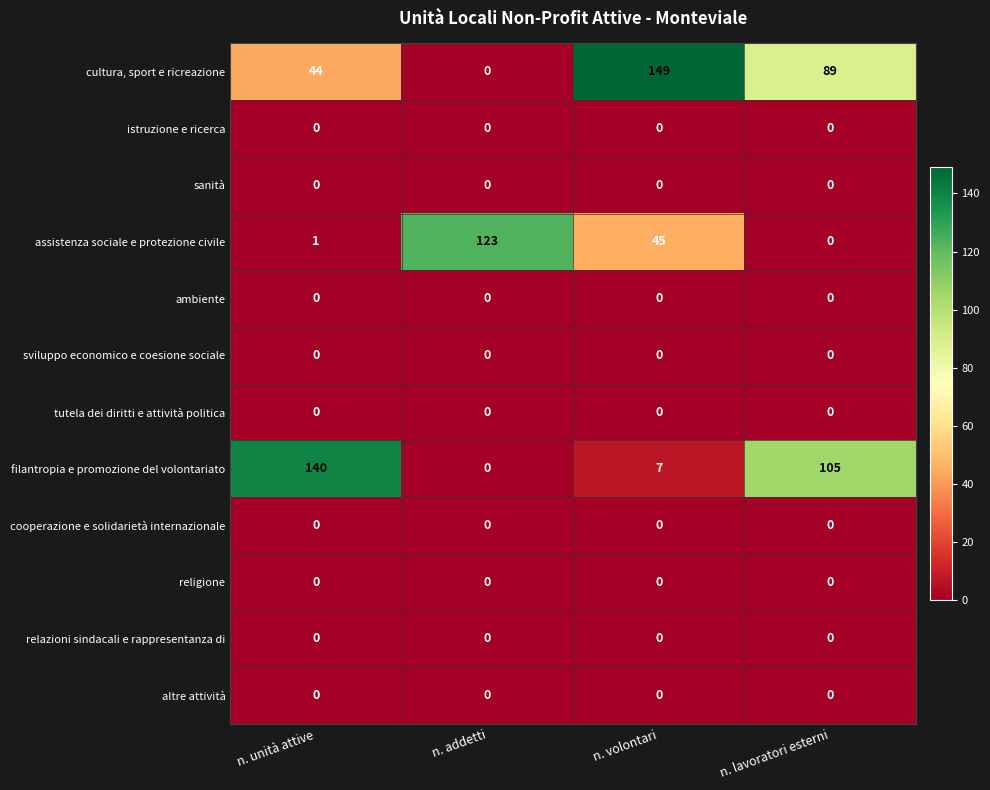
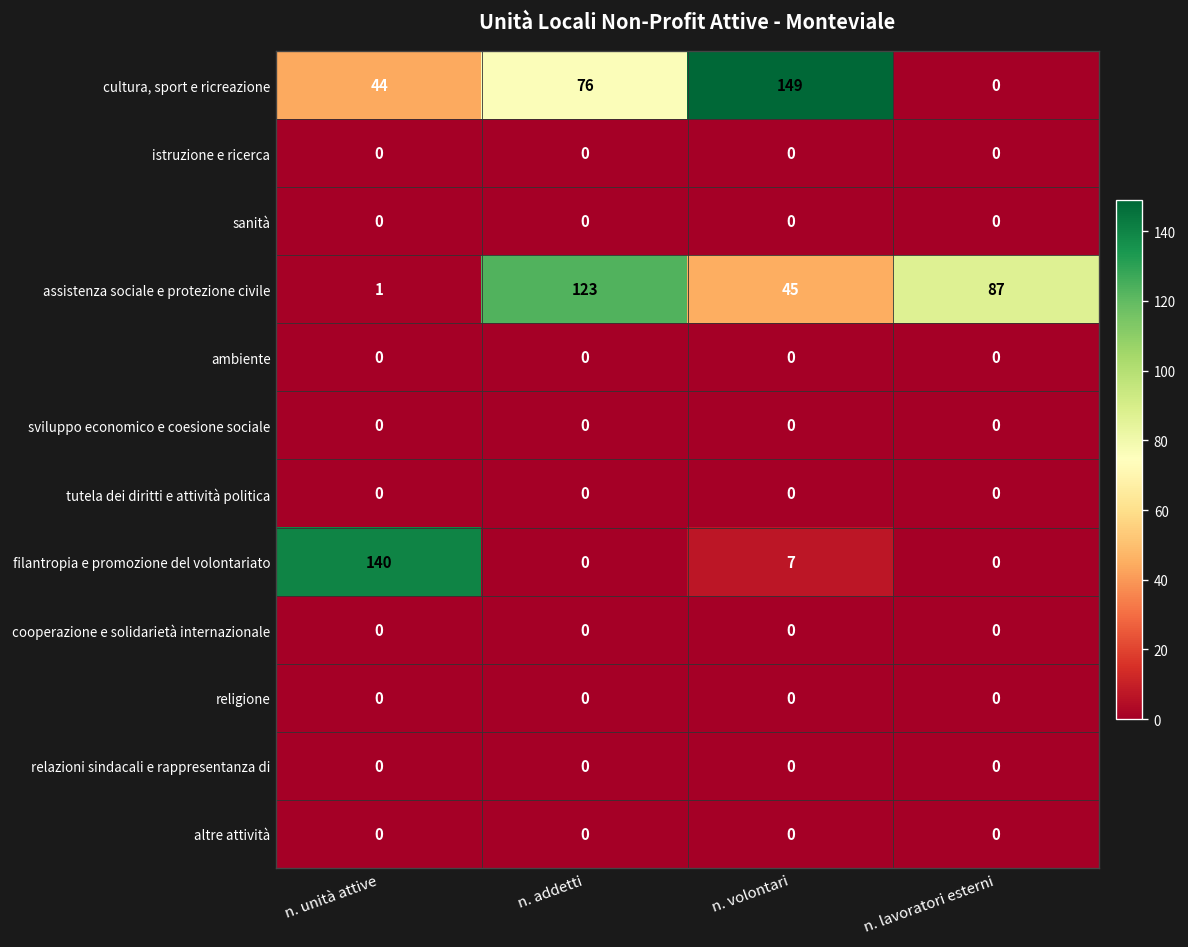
  {
    "cultura, sport e ricreazione": {
      "n. unità attive": 44,
-     "n. addetti": 0,
+     "n. addetti": 76,
      "n. volontari": 149,
-     "n. lavoratori esterni": 89
+     "n. lavoratori esterni": 0
    },
    "istruzione e ricerca": {
      "n. unità attive": 0,
      "n. addetti": 0,
      "n. volontari": 0,
      "n. lavoratori esterni": 0
    },
    "sanità": {
      "n. unità attive": 0,
      "n. addetti": 0,
      "n. volontari": 0,
      "n. lavoratori esterni": 0
    },
    "assistenza sociale e protezione civile": {
      "n. unità attive": 1,
      "n. addetti": 123,
      "n. volontari": 45,
-     "n. lavoratori esterni": 0
+     "n. lavoratori esterni": 87
    },
    "ambiente": {
      "n. unità attive": 0,
      "n. addetti": 0,
      "n. volontari": 0,
      "n. lavoratori esterni": 0
    },
    "sviluppo economico e coesione sociale": {
      "n. unità attive": 0,
      "n. addetti": 0,
      "n. volontari": 0,
      "n. lavoratori esterni": 0
    },
    "tutela dei diritti e attività politica": {
      "n. unità attive": 0,
      "n. addetti": 0,
      "n. volontari": 0,
      "n. lavoratori esterni": 0
    },
    "filantropia e promozione del volontariato": {
      "n. unità attive": 140,
      "n. addetti": 0,
      "n. volontari": 7,
-     "n. lavoratori esterni": 105
+     "n. lavoratori esterni": 0
    },
    "cooperazione e solidarietà internazionale": {
      "n. unità attive": 0,
      "n. addetti": 0,
      "n. volontari": 0,
      "n. lavoratori esterni": 0
    },
    "religione": {
      "n. unità attive": 0,
      "n. addetti": 0,
      "n. volontari": 0,
      "n. lavoratori esterni": 0
    },
    "relazioni sindacali e rappresentanza di": {
      "n. unità attive": 0,
      "n. addetti": 0,
      "n. volontari": 0,
      "n. lavoratori esterni": 0
    },
    "altre attività": {
      "n. unità attive": 0,
      "n. addetti": 0,
      "n. volontari": 0,
      "n. lavoratori esterni": 0
    }
  }
